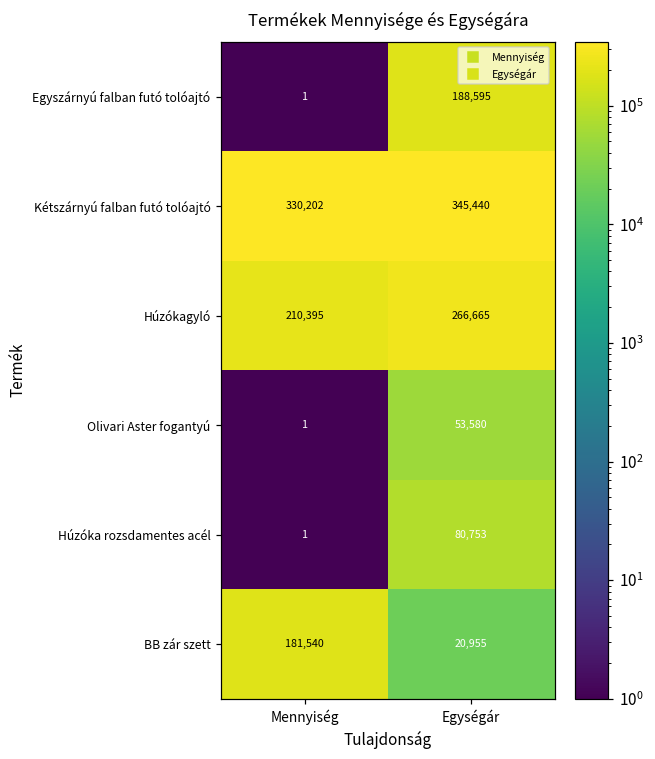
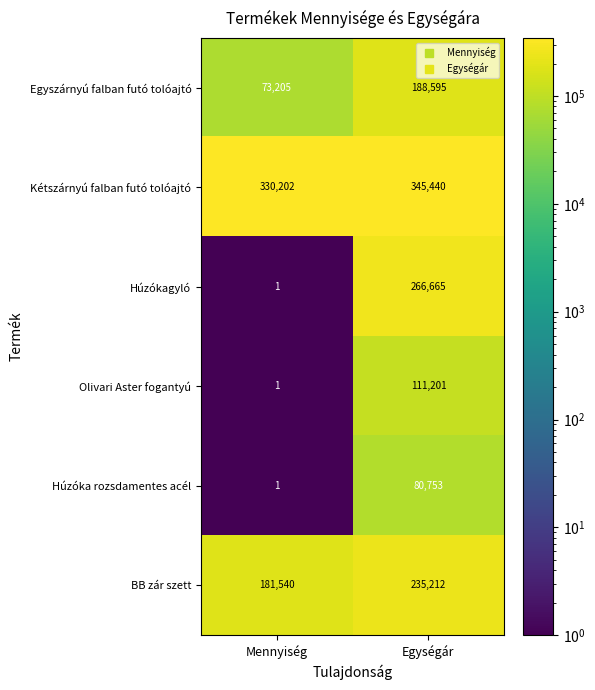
  {
    "Egyszárnyú falban futó tolóajtó": {
-     "Mennyiség": "1",
+     "Mennyiség": "73,205",
      "Egységár": "188,595"
    },
    "Kétszárnyú falban futó tolóajtó": {
      "Mennyiség": "330,202",
      "Egységár": "345,440"
    },
    "Húzókagyló": {
-     "Mennyiség": "210,395",
+     "Mennyiség": "1",
      "Egységár": "266,665"
    },
    "Olivari Aster fogantyú": {
      "Mennyiség": "1",
-     "Egységár": "53,580"
+     "Egységár": "111,201"
    },
    "Húzóka rozsdamentes acél": {
      "Mennyiség": "1",
      "Egységár": "80,753"
    },
    "BB zár szett": {
      "Mennyiség": "181,540",
-     "Egységár": "20,955"
+     "Egységár": "235,212"
    }
  }
